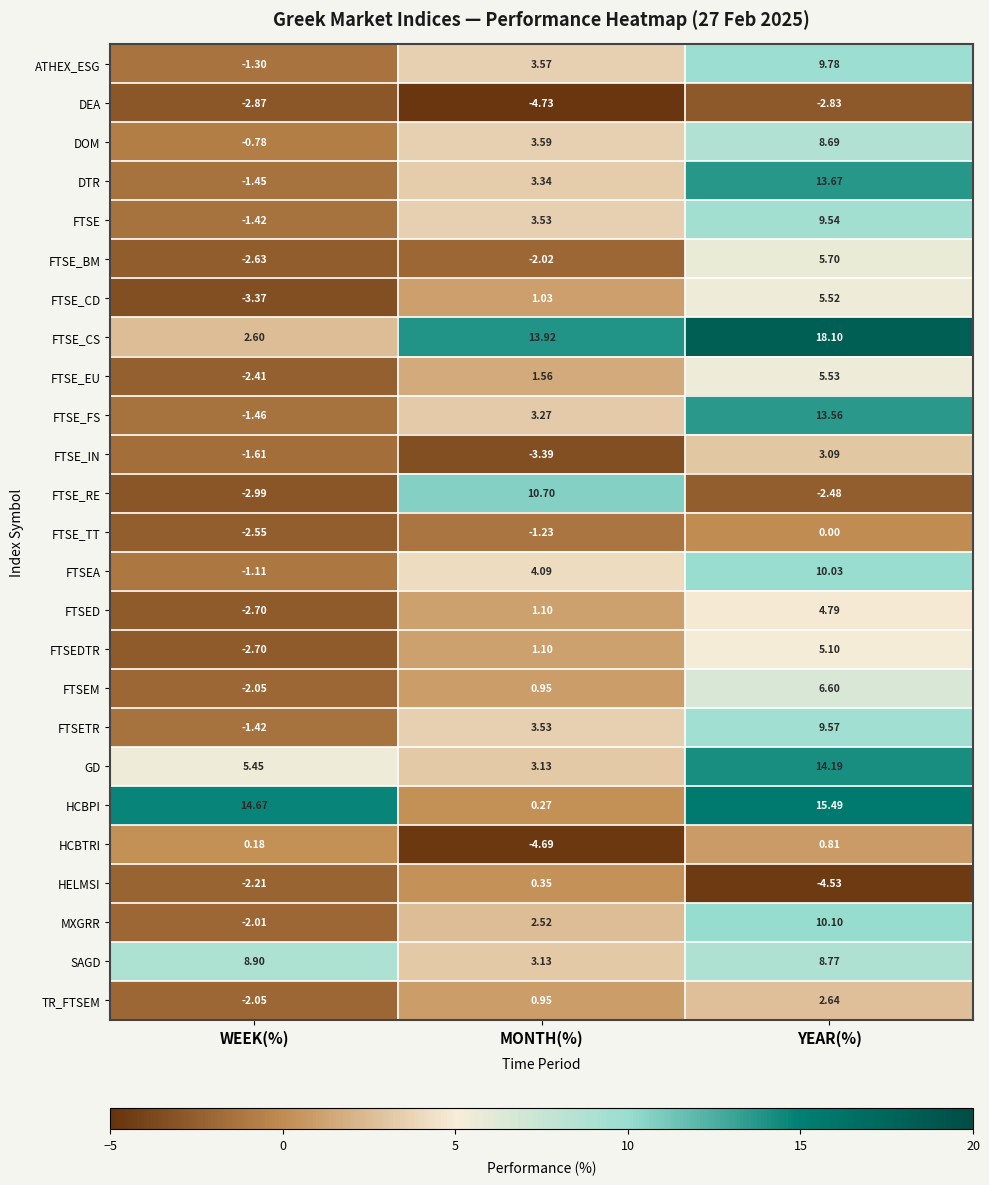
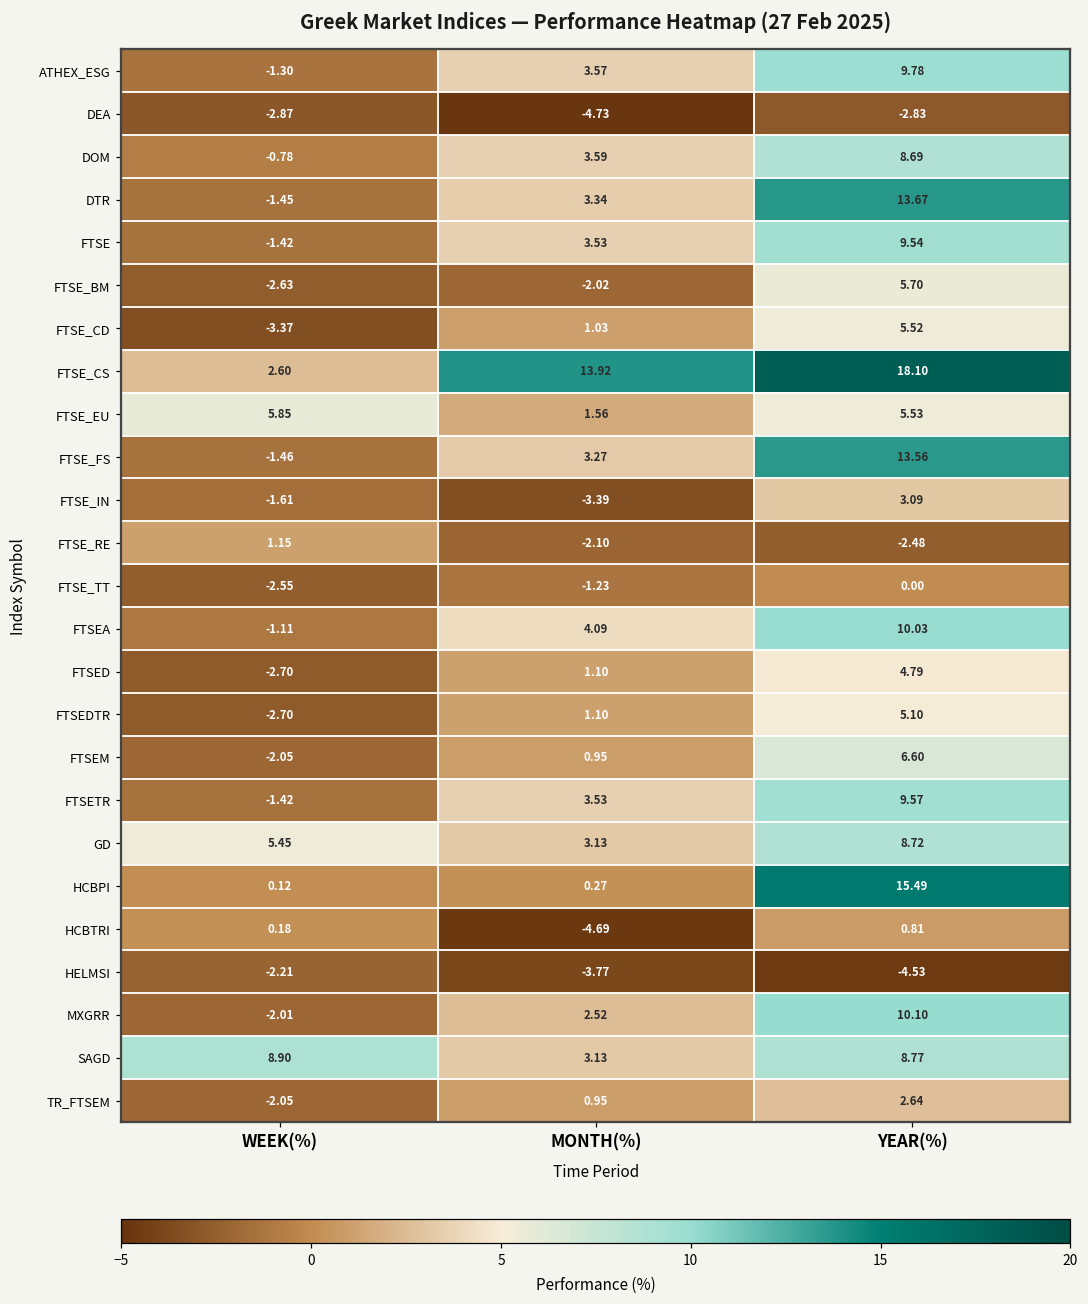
  {
    "ATHEX_ESG": {
      "WEEK(%)": -1.30,
      "MONTH(%)": 3.57,
      "YEAR(%)": 9.78
    },
    "DEA": {
      "WEEK(%)": -2.87,
      "MONTH(%)": -4.73,
      "YEAR(%)": -2.83
    },
    "DOM": {
      "WEEK(%)": -0.78,
      "MONTH(%)": 3.59,
      "YEAR(%)": 8.69
    },
    "DTR": {
      "WEEK(%)": -1.45,
      "MONTH(%)": 3.34,
      "YEAR(%)": 13.67
    },
    "FTSE": {
      "WEEK(%)": -1.42,
      "MONTH(%)": 3.53,
      "YEAR(%)": 9.54
    },
    "FTSE_BM": {
      "WEEK(%)": -2.63,
      "MONTH(%)": -2.02,
      "YEAR(%)": 5.70
    },
    "FTSE_CD": {
      "WEEK(%)": -3.37,
      "MONTH(%)": 1.03,
      "YEAR(%)": 5.52
    },
    "FTSE_CS": {
      "WEEK(%)": 2.60,
      "MONTH(%)": 13.92,
      "YEAR(%)": 18.10
    },
    "FTSE_EU": {
-     "WEEK(%)": -2.41,
+     "WEEK(%)": 5.85,
      "MONTH(%)": 1.56,
      "YEAR(%)": 5.53
    },
    "FTSE_FS": {
      "WEEK(%)": -1.46,
      "MONTH(%)": 3.27,
      "YEAR(%)": 13.56
    },
    "FTSE_IN": {
      "WEEK(%)": -1.61,
      "MONTH(%)": -3.39,
      "YEAR(%)": 3.09
    },
    "FTSE_RE": {
-     "WEEK(%)": -2.99,
-     "MONTH(%)": 10.70,
+     "WEEK(%)": 1.15,
+     "MONTH(%)": -2.10,
      "YEAR(%)": -2.48
    },
    "FTSE_TT": {
      "WEEK(%)": -2.55,
      "MONTH(%)": -1.23,
      "YEAR(%)": 0.00
    },
    "FTSEA": {
      "WEEK(%)": -1.11,
      "MONTH(%)": 4.09,
      "YEAR(%)": 10.03
    },
    "FTSED": {
      "WEEK(%)": -2.70,
      "MONTH(%)": 1.10,
      "YEAR(%)": 4.79
    },
    "FTSEDTR": {
      "WEEK(%)": -2.70,
      "MONTH(%)": 1.10,
      "YEAR(%)": 5.10
    },
    "FTSEM": {
      "WEEK(%)": -2.05,
      "MONTH(%)": 0.95,
      "YEAR(%)": 6.60
    },
    "FTSETR": {
      "WEEK(%)": -1.42,
      "MONTH(%)": 3.53,
      "YEAR(%)": 9.57
    },
    "GD": {
      "WEEK(%)": 5.45,
      "MONTH(%)": 3.13,
-     "YEAR(%)": 14.19
+     "YEAR(%)": 8.72
    },
    "HCBPI": {
-     "WEEK(%)": 14.67,
+     "WEEK(%)": 0.12,
      "MONTH(%)": 0.27,
      "YEAR(%)": 15.49
    },
    "HCBTRI": {
      "WEEK(%)": 0.18,
      "MONTH(%)": -4.69,
      "YEAR(%)": 0.81
    },
    "HELMSI": {
      "WEEK(%)": -2.21,
-     "MONTH(%)": 0.35,
+     "MONTH(%)": -3.77,
      "YEAR(%)": -4.53
    },
    "MXGRR": {
      "WEEK(%)": -2.01,
      "MONTH(%)": 2.52,
      "YEAR(%)": 10.10
    },
    "SAGD": {
      "WEEK(%)": 8.90,
      "MONTH(%)": 3.13,
      "YEAR(%)": 8.77
    },
    "TR_FTSEM": {
      "WEEK(%)": -2.05,
      "MONTH(%)": 0.95,
      "YEAR(%)": 2.64
    }
  }
